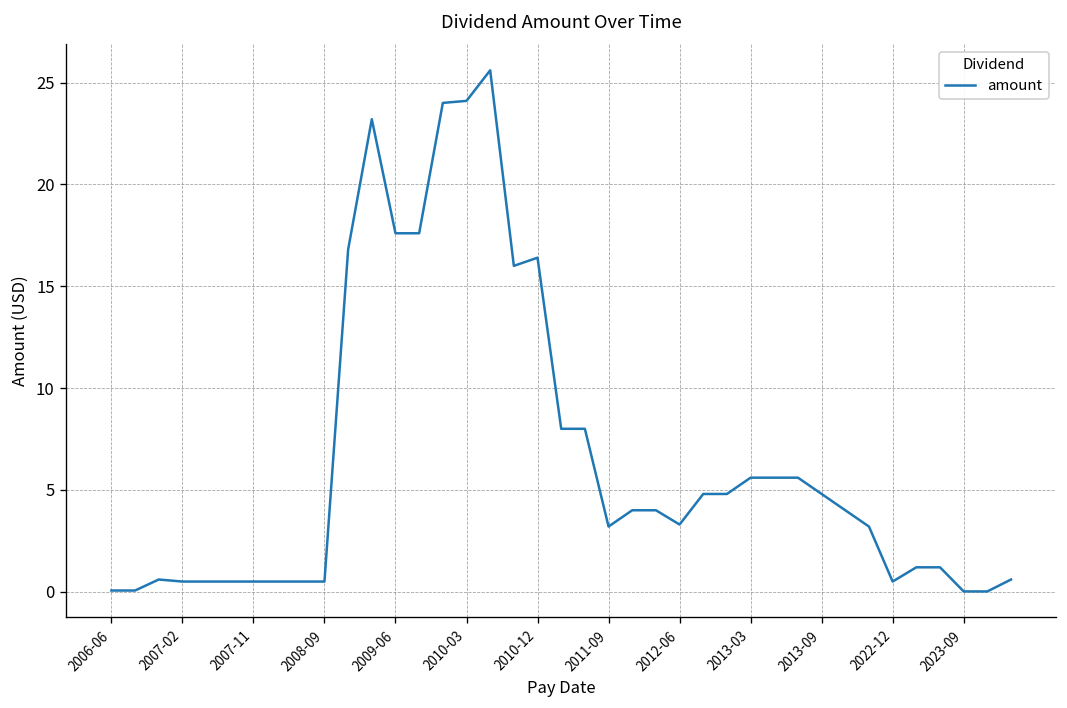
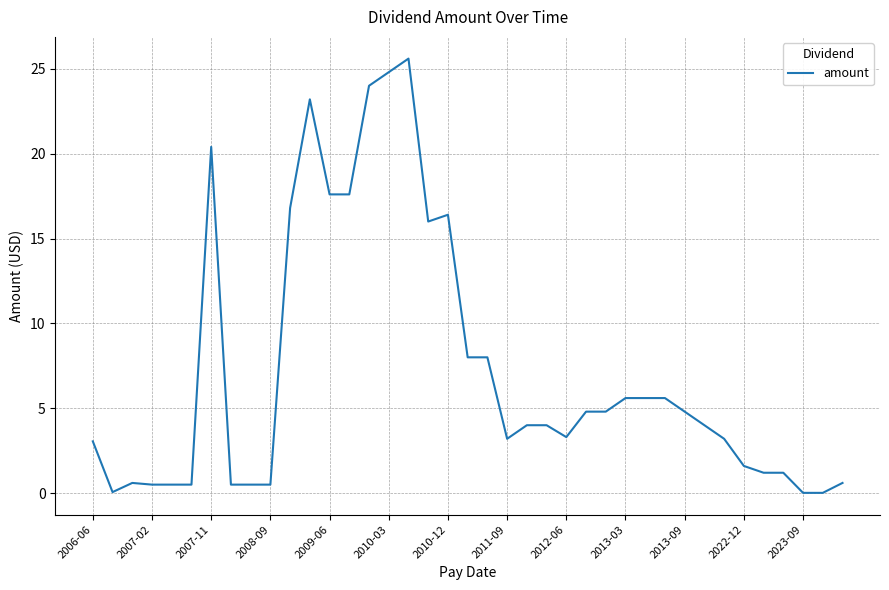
  {
-   "2006-06": 0.1,
+   "2006-06": 3.1,
    "2007-02": 0.5,
-   "2007-11": 0.5,
+   "2007-11": 20.4,
    "2008-09": 0.5,
    "2009-06": 17.6,
-   "2010-03": 24.1,
+   "2010-03": 24.8,
    "2010-12": 16.4,
    "2011-09": 3.2,
    "2012-06": 3.3,
    "2013-03": 5.6,
    "2013-09": 4.8,
-   "2022-12": 0.5,
+   "2022-12": 1.6,
    "2023-09": 0.0
  }
